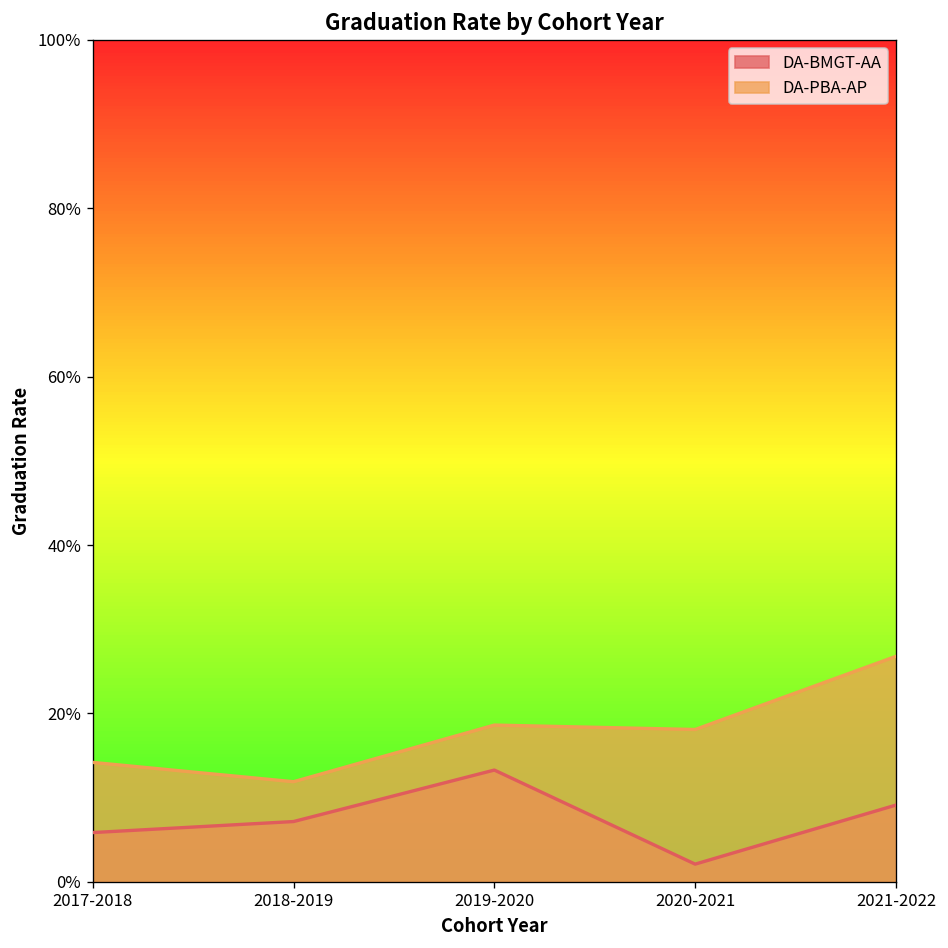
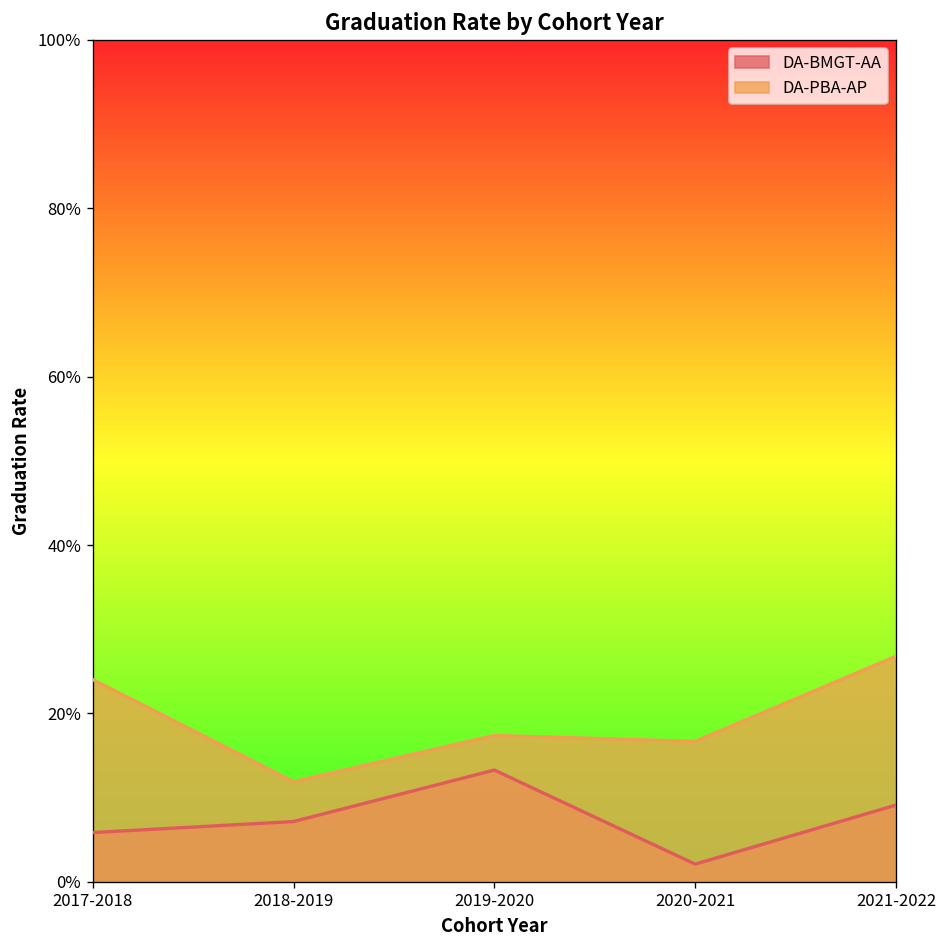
  {
    "DA-BMGT-AA": {
      "2017-2018": "6%",
      "2018-2019": "7%",
      "2019-2020": "13%",
      "2020-2021": "2%",
      "2021-2022": "9%"
    },
    "DA-PBA-AP": {
-     "2017-2018": "14%",
+     "2017-2018": "24%",
      "2018-2019": "12%",
-     "2019-2020": "19%",
-     "2020-2021": "18%",
+     "2019-2020": "17%",
+     "2020-2021": "17%",
      "2021-2022": "27%"
    }
  }
